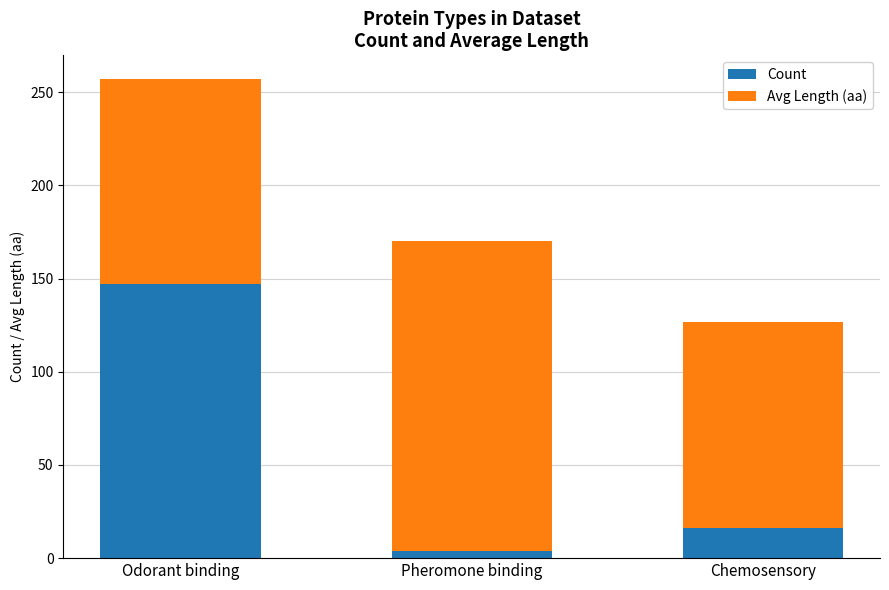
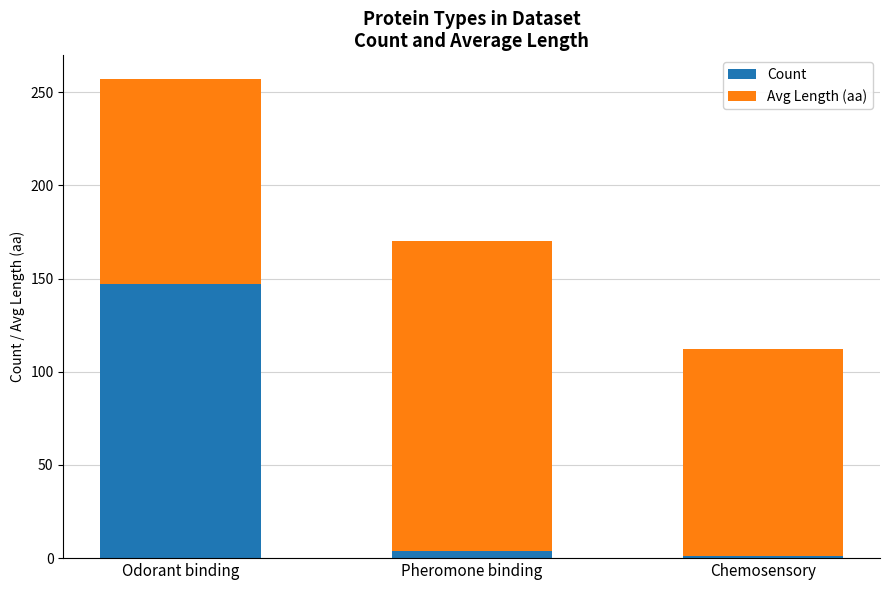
  {
    "Count": {
      "Odorant binding": 147,
      "Pheromone binding": 4,
-     "Chemosensory": 16
+     "Chemosensory": 1
    },
    "Avg Length (aa)": {
      "Odorant binding": 110,
      "Pheromone binding": 166,
      "Chemosensory": 111
    }
  }
